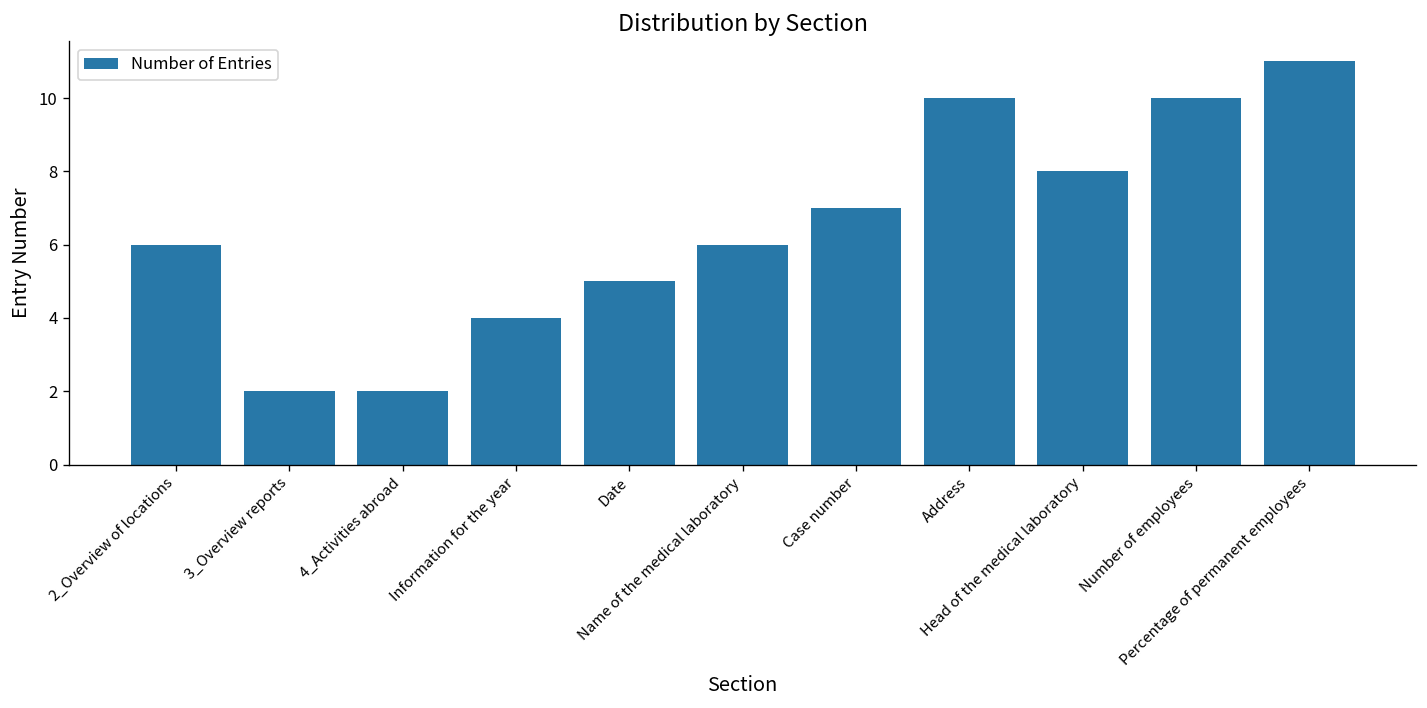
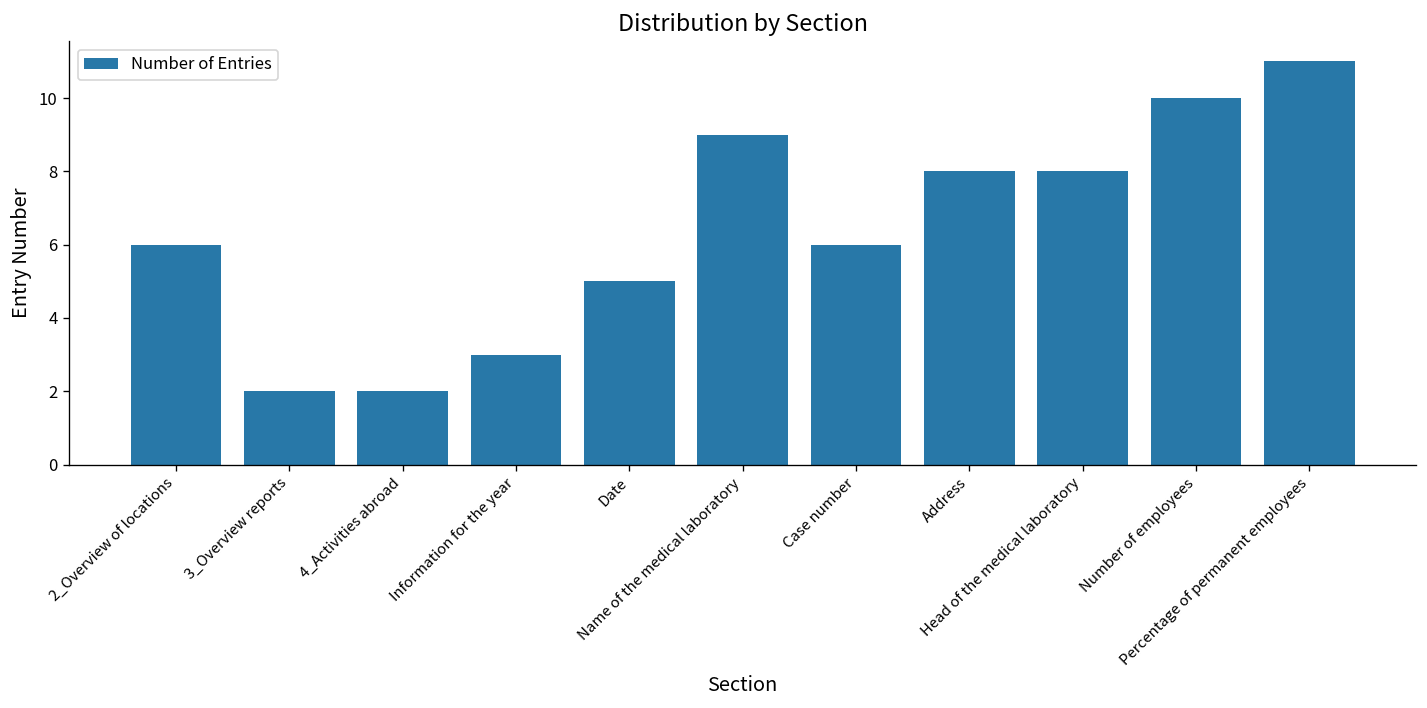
  {
    "2_Overview of locations": 6,
    "3_Overview reports": 2,
    "4_Activities abroad": 2,
-   "Information for the year": 4,
+   "Information for the year": 3,
    "Date": 5,
-   "Name of the medical laboratory": 6,
-   "Case number": 7,
-   "Address": 10,
+   "Name of the medical laboratory": 9,
+   "Case number": 6,
+   "Address": 8,
    "Head of the medical laboratory": 8,
    "Number of employees": 10,
    "Percentage of permanent employees": 11
  }
